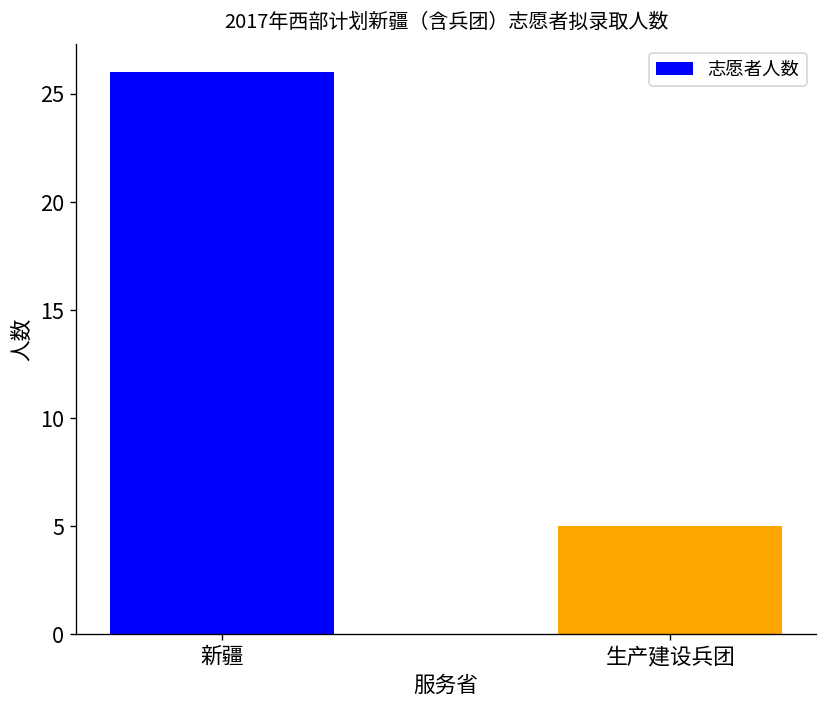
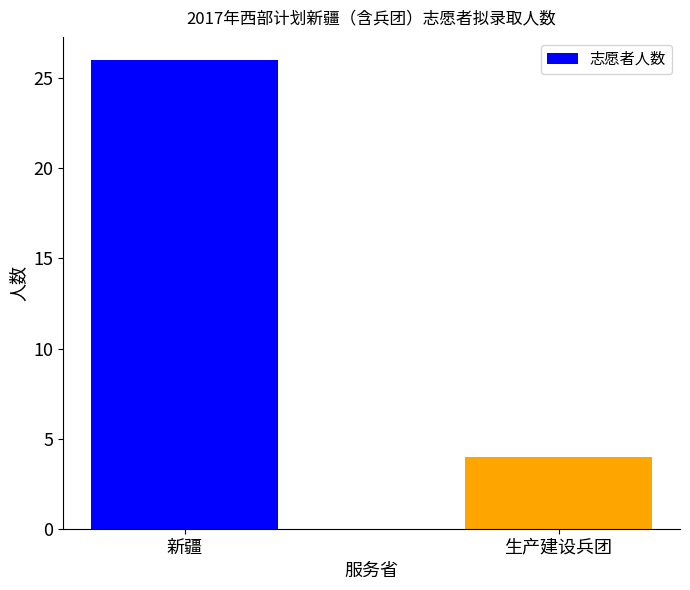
  {
    "新疆": 26,
-   "生产建设兵团": 5
+   "生产建设兵团": 4
  }
